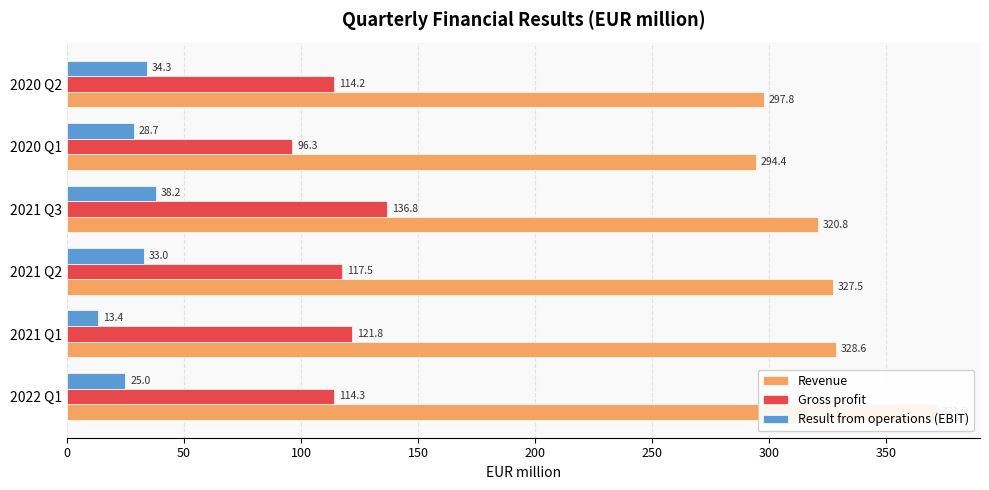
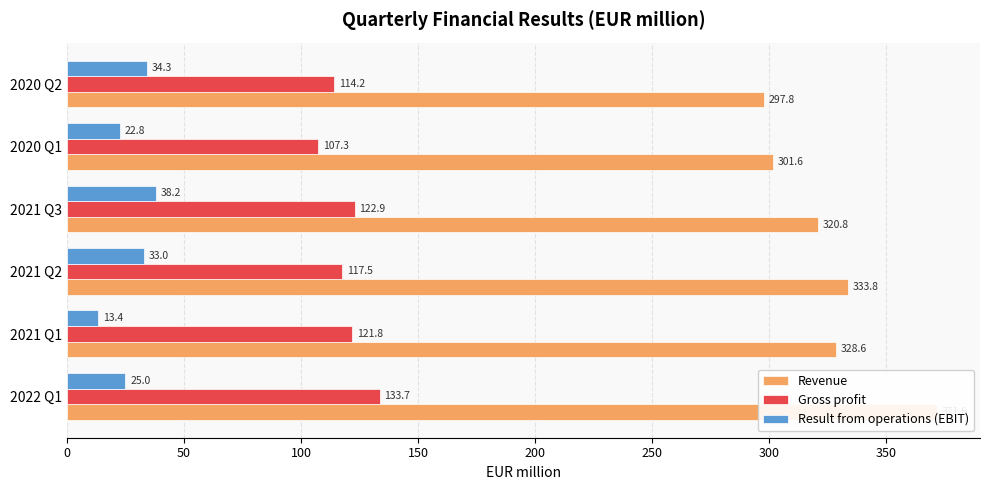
  {
    "Revenue": {
      "2020 Q2": 297.8,
-     "2020 Q1": 294.4,
+     "2020 Q1": 301.6,
      "2021 Q3": 320.8,
-     "2021 Q2": 327.5,
+     "2021 Q2": 333.8,
      "2021 Q1": 328.6
    },
    "Gross profit": {
      "2020 Q2": 114.2,
-     "2020 Q1": 96.3,
-     "2021 Q3": 136.8,
+     "2020 Q1": 107.3,
+     "2021 Q3": 122.9,
      "2021 Q2": 117.5,
      "2021 Q1": 121.8,
-     "2022 Q1": 114.3
+     "2022 Q1": 133.7
    },
    "Result from operations (EBIT)": {
      "2020 Q2": 34.3,
-     "2020 Q1": 28.7,
+     "2020 Q1": 22.8,
      "2021 Q3": 38.2,
      "2021 Q2": 33.0,
      "2021 Q1": 13.4,
      "2022 Q1": 25.0
    }
  }
